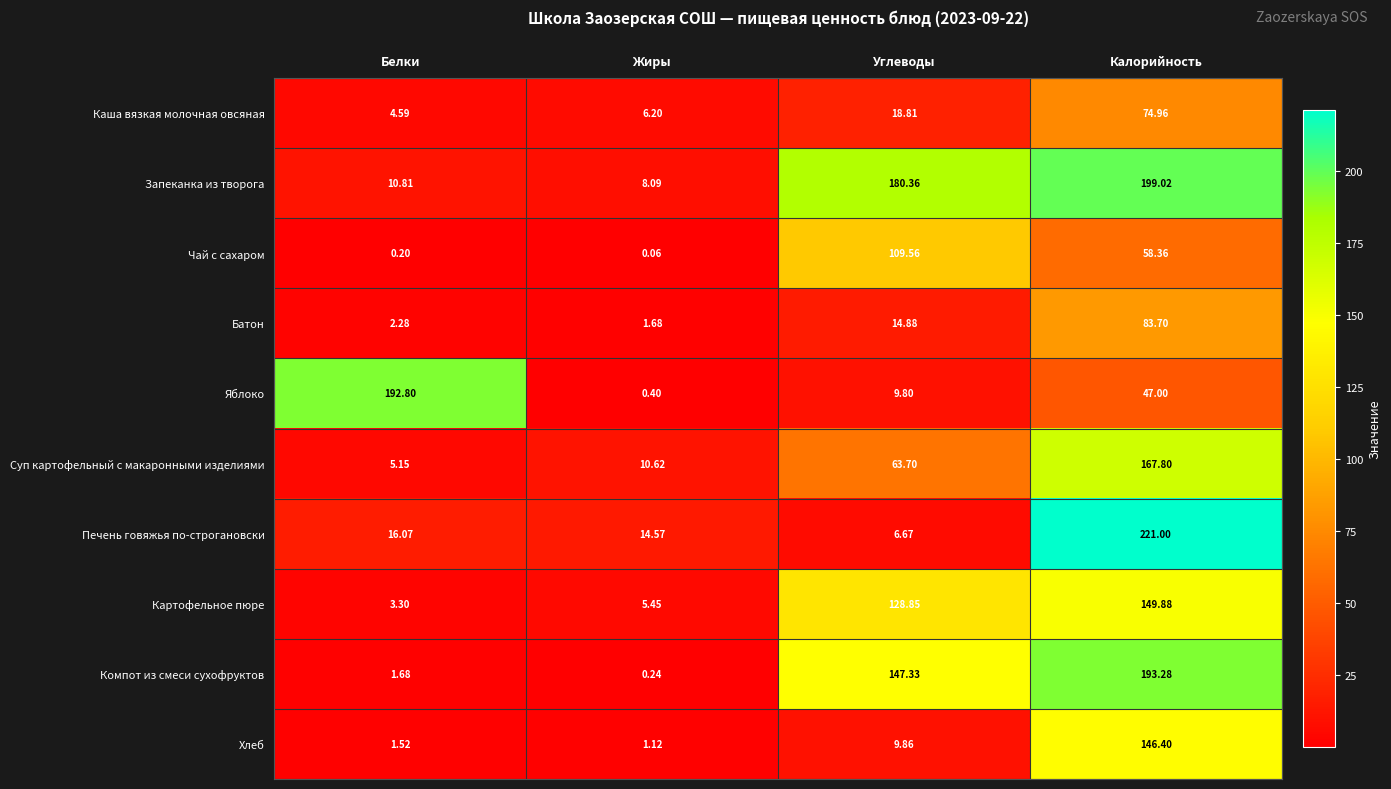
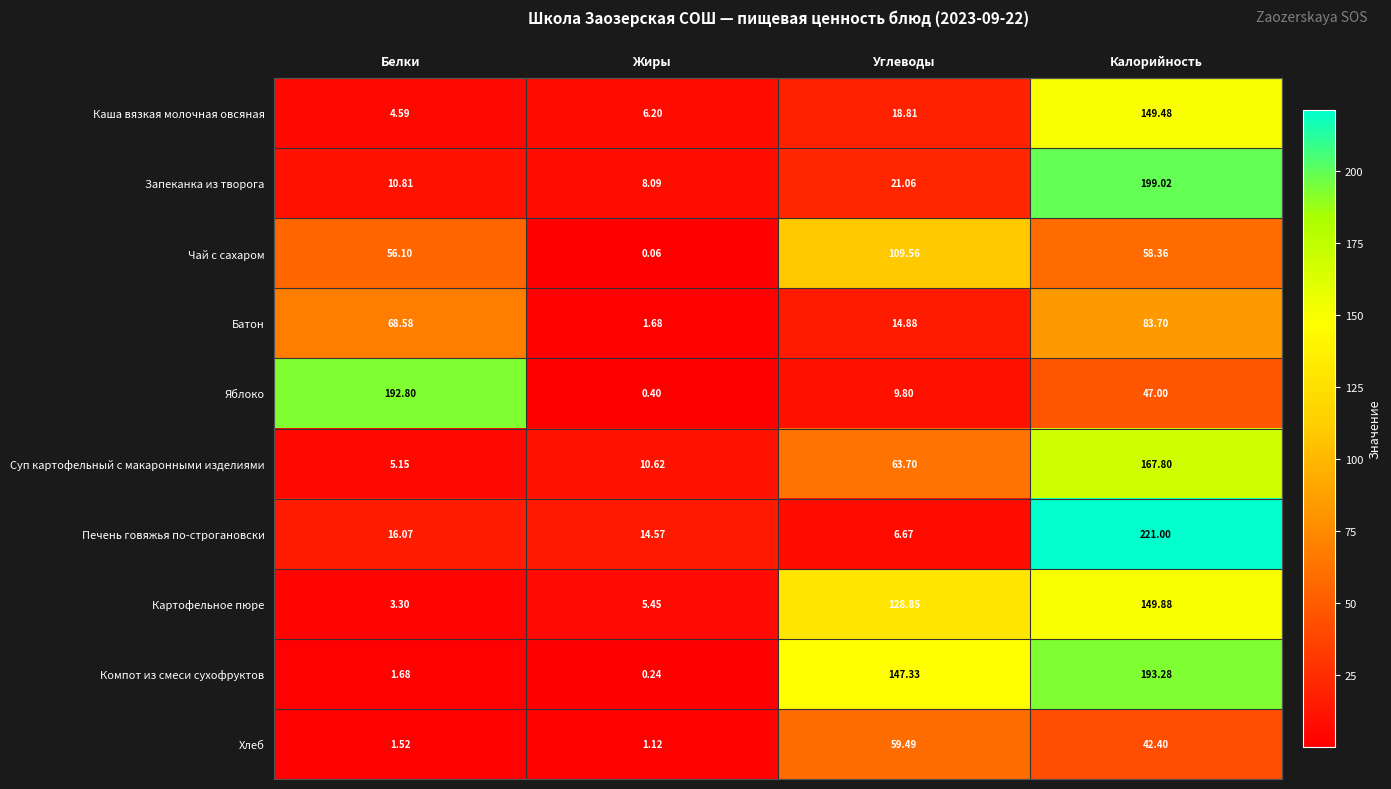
  {
    "Каша вязкая молочная овсяная": {
      "Белки": 4.59,
      "Жиры": 6.20,
      "Углеводы": 18.81,
-     "Калорийность": 74.96
+     "Калорийность": 149.48
    },
    "Запеканка из творога": {
      "Белки": 10.81,
      "Жиры": 8.09,
-     "Углеводы": 180.36,
+     "Углеводы": 21.06,
      "Калорийность": 199.02
    },
    "Чай с сахаром": {
-     "Белки": 0.20,
+     "Белки": 56.10,
      "Жиры": 0.06,
      "Углеводы": 109.56,
      "Калорийность": 58.36
    },
    "Батон": {
-     "Белки": 2.28,
+     "Белки": 68.58,
      "Жиры": 1.68,
      "Углеводы": 14.88,
      "Калорийность": 83.70
    },
    "Яблоко": {
      "Белки": 192.80,
      "Жиры": 0.40,
      "Углеводы": 9.80,
      "Калорийность": 47.00
    },
    "Суп картофельный с макаронными изделиями": {
      "Белки": 5.15,
      "Жиры": 10.62,
      "Углеводы": 63.70,
      "Калорийность": 167.80
    },
    "Печень говяжья по-строгановски": {
      "Белки": 16.07,
      "Жиры": 14.57,
      "Углеводы": 6.67,
      "Калорийность": 221.00
    },
    "Картофельное пюре": {
      "Белки": 3.30,
      "Жиры": 5.45,
      "Углеводы": 128.85,
      "Калорийность": 149.88
    },
    "Компот из смеси сухофруктов": {
      "Белки": 1.68,
      "Жиры": 0.24,
      "Углеводы": 147.33,
      "Калорийность": 193.28
    },
    "Хлеб": {
      "Белки": 1.52,
      "Жиры": 1.12,
-     "Углеводы": 9.86,
-     "Калорийность": 146.40
+     "Углеводы": 59.49,
+     "Калорийность": 42.40
    }
  }
